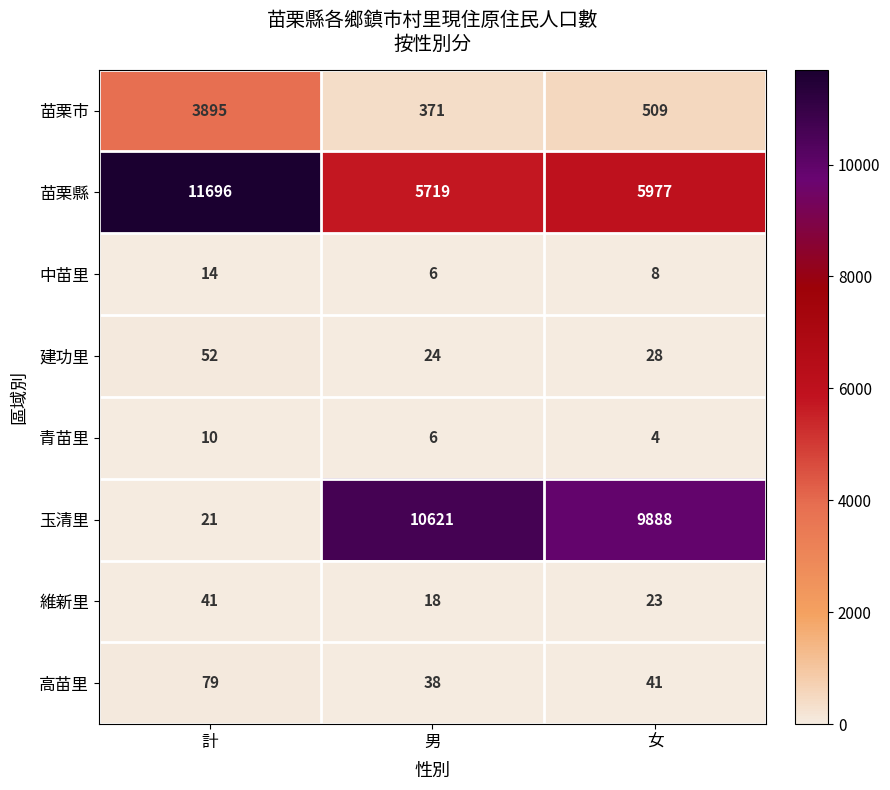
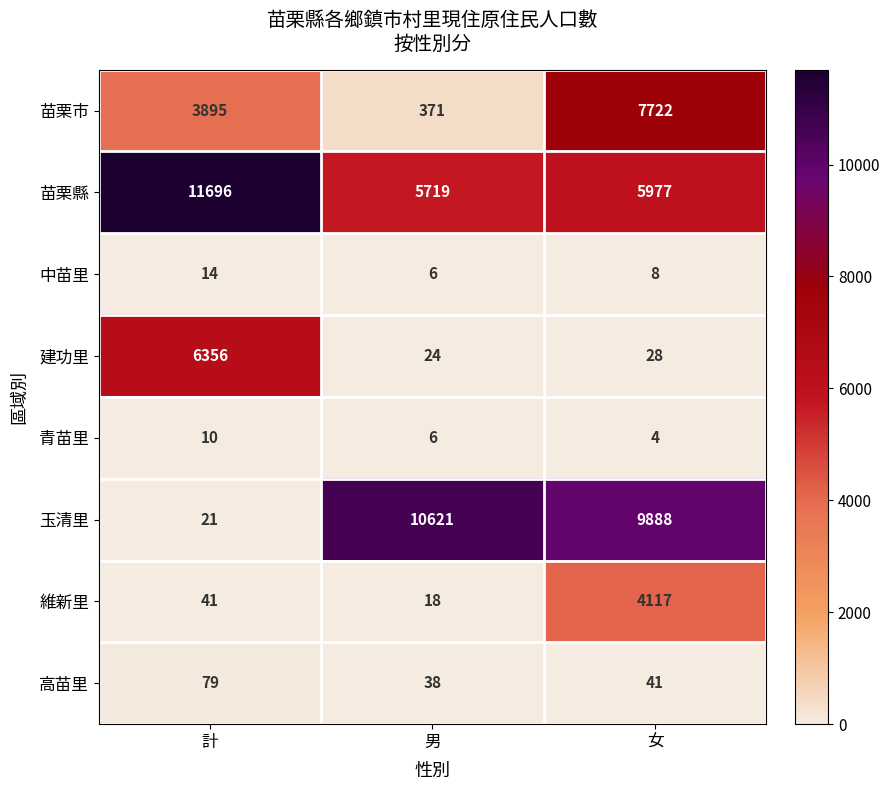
  {
    "苗栗市": {
      "計": 3895,
      "男": 371,
-     "女": 509
+     "女": 7722
    },
    "苗栗縣": {
      "計": 11696,
      "男": 5719,
      "女": 5977
    },
    "中苗里": {
      "計": 14,
      "男": 6,
      "女": 8
    },
    "建功里": {
-     "計": 52,
+     "計": 6356,
      "男": 24,
      "女": 28
    },
    "青苗里": {
      "計": 10,
      "男": 6,
      "女": 4
    },
    "玉清里": {
      "計": 21,
      "男": 10621,
      "女": 9888
    },
    "維新里": {
      "計": 41,
      "男": 18,
-     "女": 23
+     "女": 4117
    },
    "高苗里": {
      "計": 79,
      "男": 38,
      "女": 41
    }
  }
